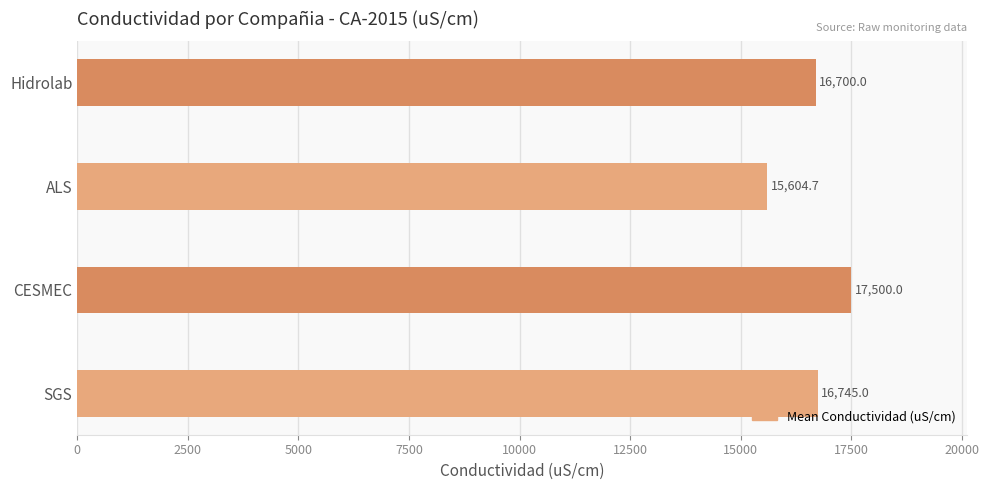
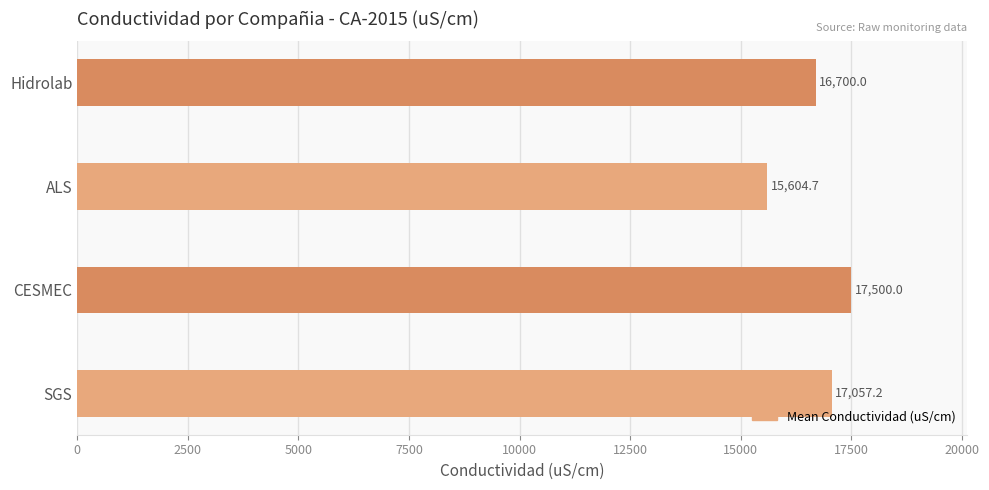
  {
    "Hidrolab": "16,700.0",
    "ALS": "15,604.7",
    "CESMEC": "17,500.0",
-   "SGS": "16,745.0"
+   "SGS": "17,057.2"
  }
